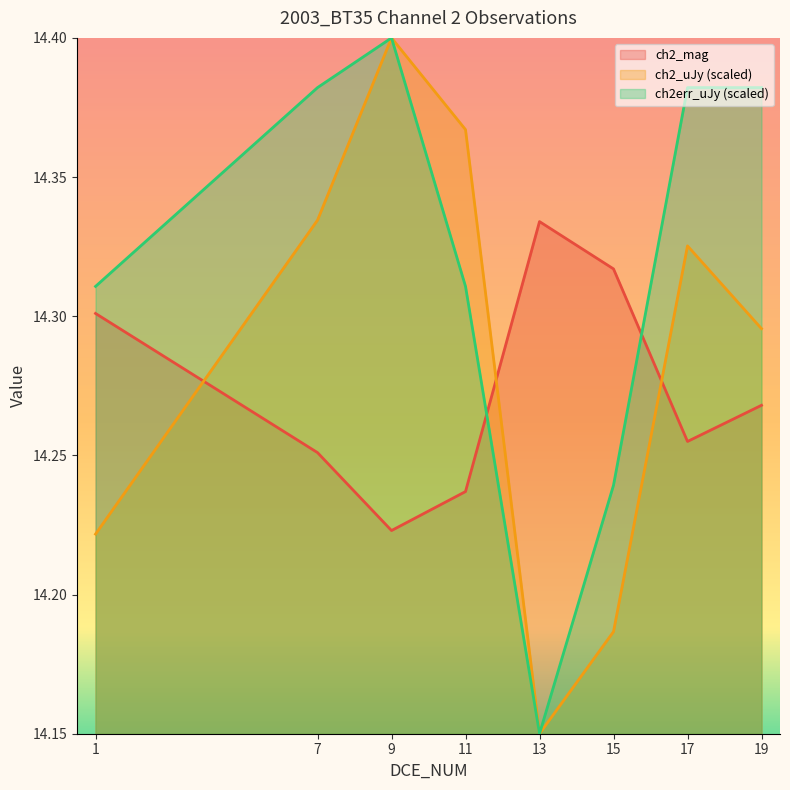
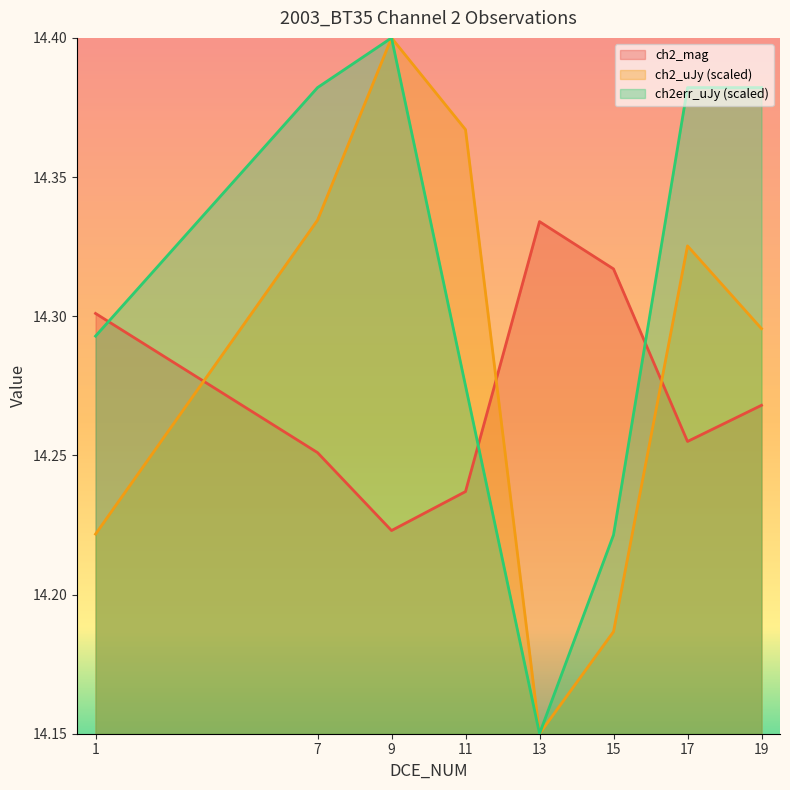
  {
    "ch2err_uJy (scaled)": {
-     "1": 14.311,
+     "1": 14.293,
      "7": 14.382,
-     "11": 14.311,
-     "15": 14.239
+     "11": 14.275,
+     "15": 14.221
    }
  }
